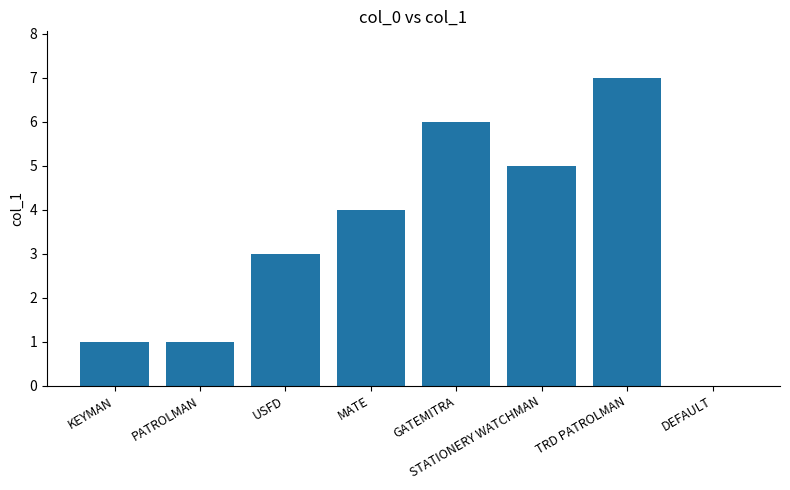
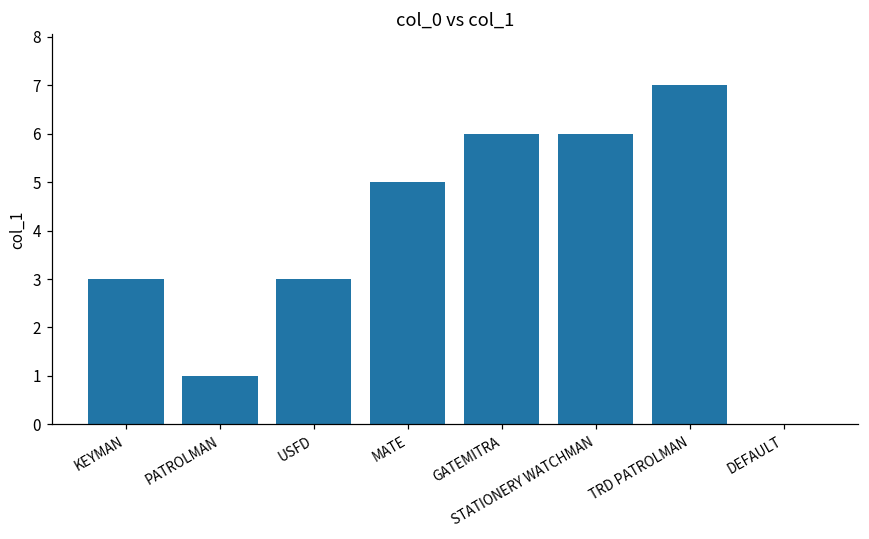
  {
-   "KEYMAN": 1,
+   "KEYMAN": 3,
    "PATROLMAN": 1,
    "USFD": 3,
-   "MATE": 4,
+   "MATE": 5,
    "GATEMITRA": 6,
-   "STATIONERY WATCHMAN": 5,
+   "STATIONERY WATCHMAN": 6,
    "TRD PATROLMAN": 7,
    "DEFAULT": 0
  }
